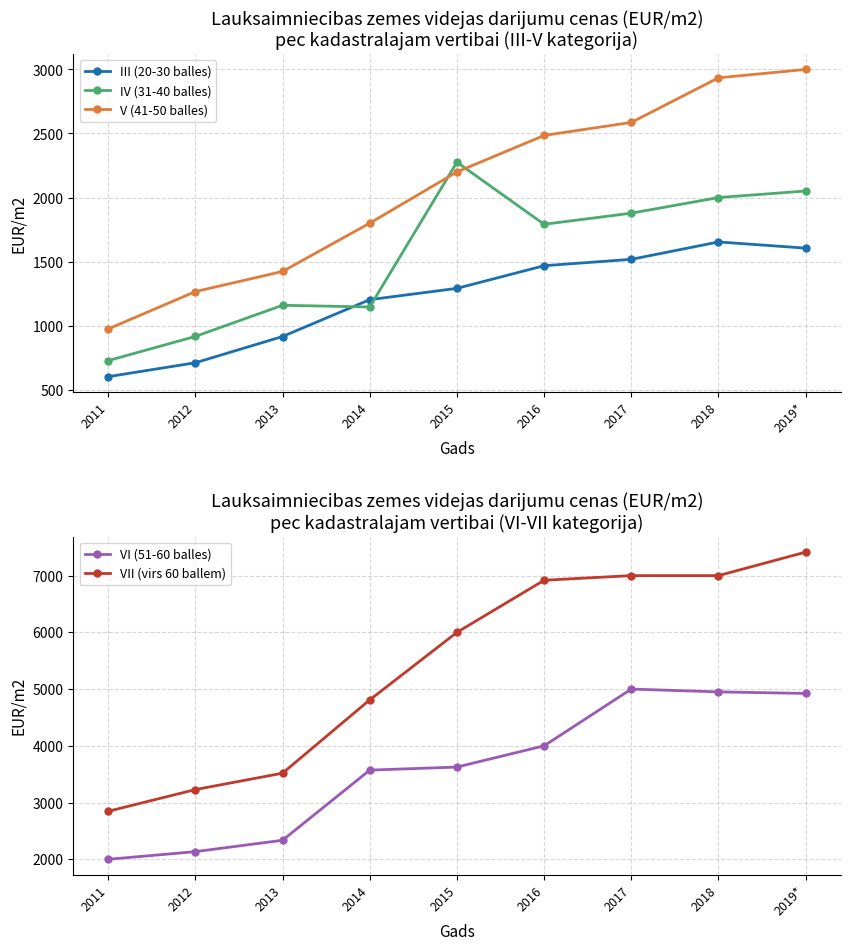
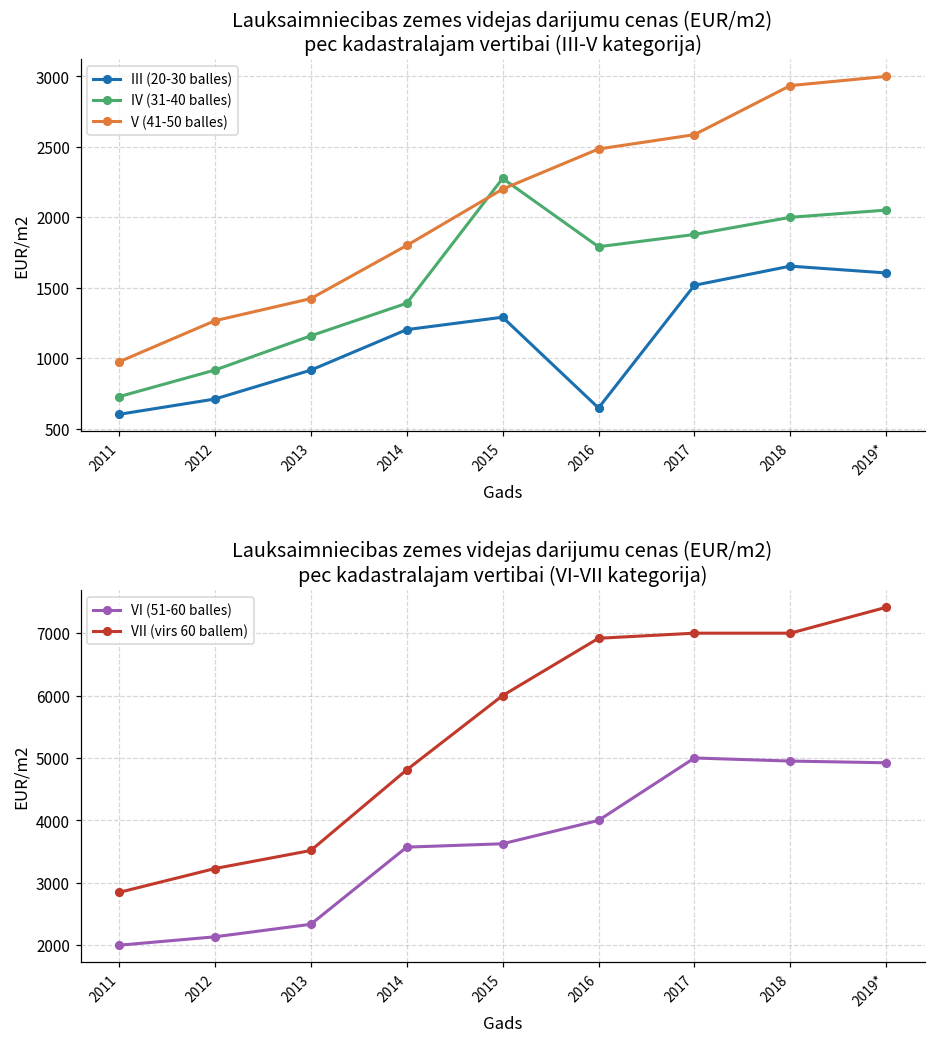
  {
    "Lauksaimniecibas zemes videjas darijumu cenas (EUR/m2) pec kadastralajam vertibai (III-V kategorija)": {
      "III (20-30 balles)": {
        "2011": 600,
        "2012": 710,
        "2013": 920,
        "2014": 1200,
        "2015": 1290,
-       "2016": 1470,
+       "2016": 650,
        "2017": 1520,
        "2018": 1650,
        "2019*": 1600
      },
      "IV (31-40 balles)": {
        "2011": 730,
        "2012": 920,
        "2013": 1160,
-       "2014": 1150,
+       "2014": 1390,
        "2015": 2280,
        "2016": 1790,
        "2017": 1880,
        "2018": 2000,
        "2019*": 2050
      },
      "V (41-50 balles)": {
        "2011": 970,
        "2012": 1270,
        "2013": 1420,
        "2014": 1800,
        "2015": 2200,
        "2016": 2480,
        "2017": 2590,
        "2018": 2930,
        "2019*": 3000
      }
    },
    "Lauksaimniecibas zemes videjas darijumu cenas (EUR/m2) pec kadastralajam vertibai (VI-VII kategorija)": {
      "VI (51-60 balles)": {
        "2011": 2000,
        "2012": 2100,
        "2013": 2300,
        "2014": 3600,
        "2015": 3600,
        "2016": 4000,
        "2017": 5000,
        "2018": 5000,
        "2019*": 4900
      },
      "VII (virs 60 ballem)": {
        "2011": 2800,
        "2012": 3200,
        "2013": 3500,
        "2014": 4800,
        "2015": 6000,
        "2016": 6900,
        "2017": 7000,
        "2018": 7000,
        "2019*": 7400
      }
    }
  }
